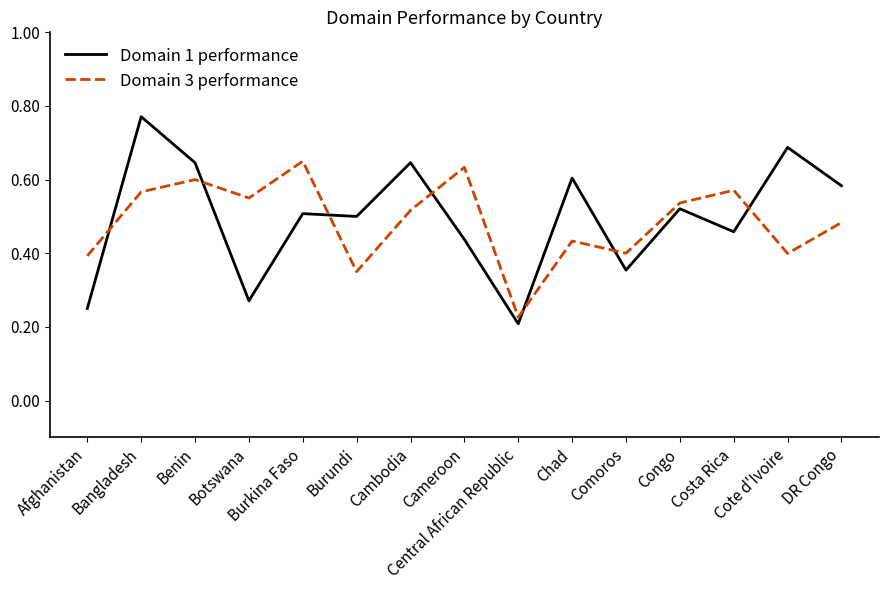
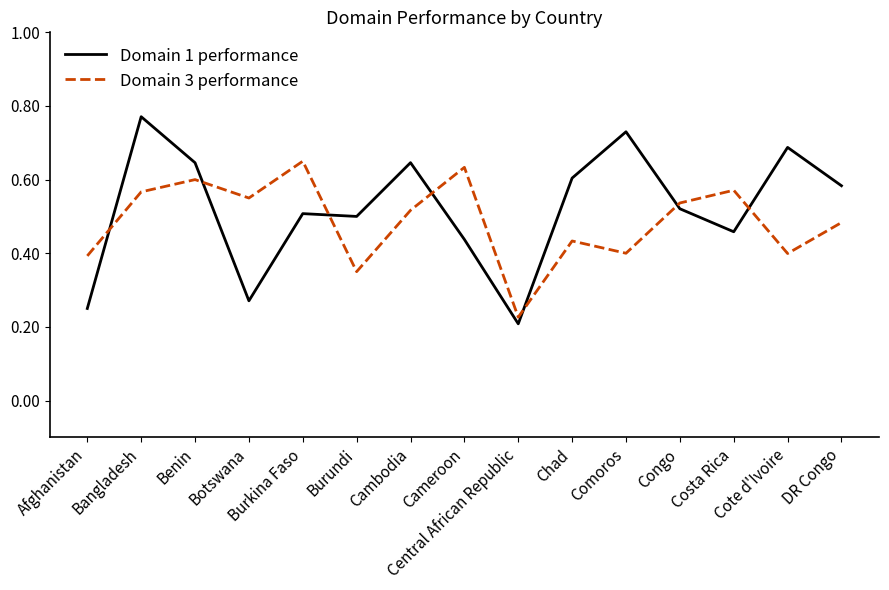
  {
    "Domain 1 performance": {
      "Afghanistan": 0.25,
      "Bangladesh": 0.77,
      "Benin": 0.65,
      "Botswana": 0.27,
      "Burkina Faso": 0.51,
      "Burundi": 0.50,
      "Cambodia": 0.65,
      "Cameroon": 0.44,
      "Central African Republic": 0.21,
      "Chad": 0.60,
-     "Comoros": 0.35,
+     "Comoros": 0.73,
      "Congo": 0.52,
      "Costa Rica": 0.46,
      "Cote d'Ivoire": 0.69,
      "DR Congo": 0.58
    },
    "Domain 3 performance": {
      "Afghanistan": 0.39,
      "Bangladesh": 0.57,
      "Benin": 0.60,
      "Botswana": 0.55,
      "Burkina Faso": 0.65,
      "Burundi": 0.35,
      "Cambodia": 0.52,
      "Cameroon": 0.63,
      "Central African Republic": 0.23,
      "Chad": 0.43,
      "Comoros": 0.40,
      "Congo": 0.54,
      "Costa Rica": 0.57,
      "Cote d'Ivoire": 0.40,
      "DR Congo": 0.48
    }
  }
